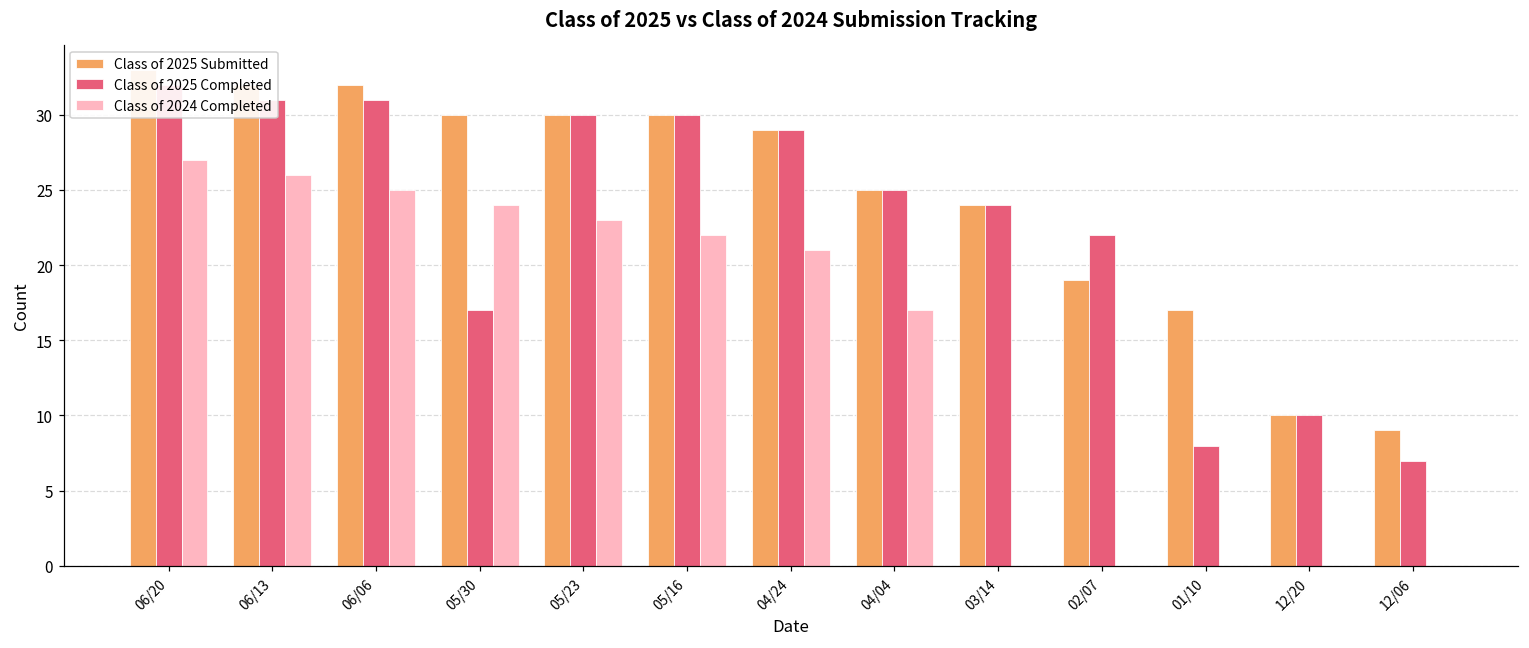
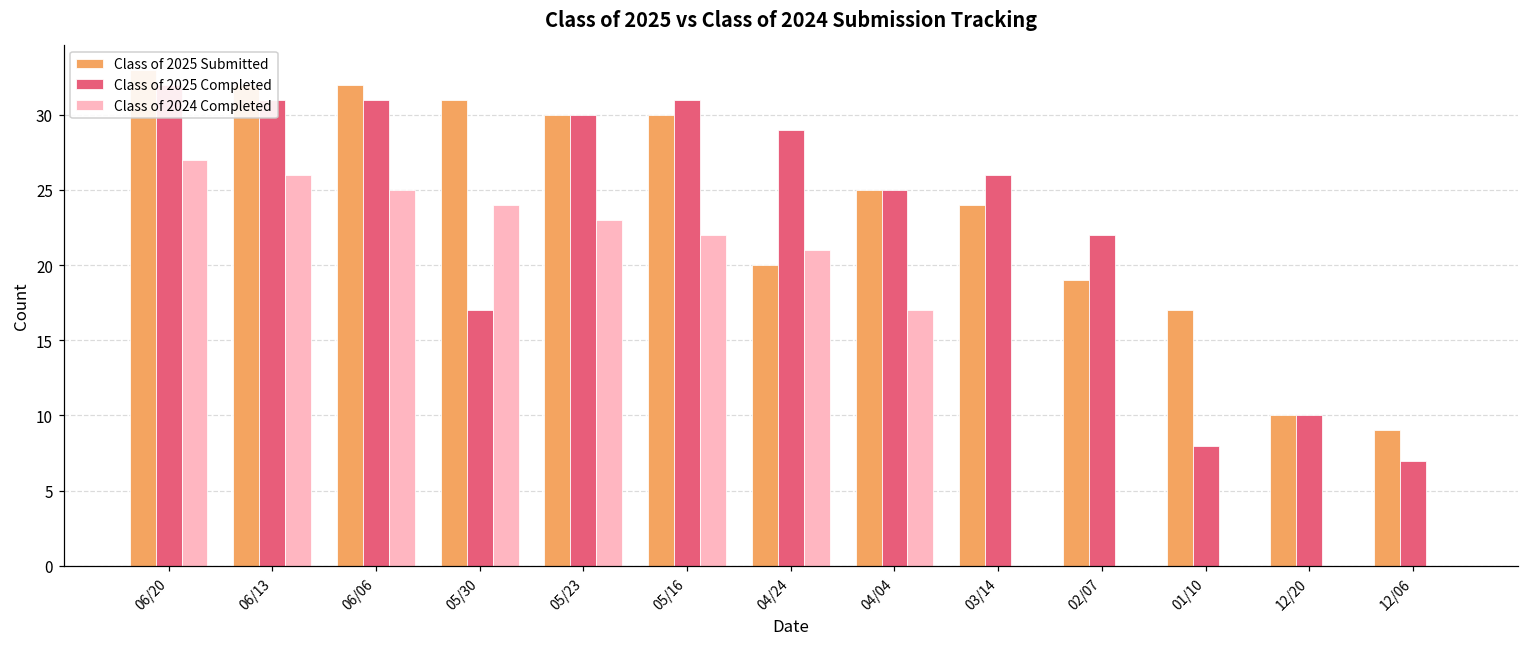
  {
    "Class of 2025 Submitted": {
      "06/06": 32,
-     "05/30": 30,
+     "05/30": 31,
      "05/23": 30,
      "05/16": 30,
-     "04/24": 29,
+     "04/24": 20,
      "04/04": 25,
      "03/14": 24,
      "02/07": 19,
      "01/10": 17,
      "12/20": 10,
      "12/06": 9
    },
    "Class of 2025 Completed": {
      "06/06": 31,
      "05/30": 17,
      "05/23": 30,
-     "05/16": 30,
+     "05/16": 31,
      "04/24": 29,
      "04/04": 25,
-     "03/14": 24,
+     "03/14": 26,
      "02/07": 22,
      "01/10": 8,
      "12/20": 10,
      "12/06": 7
    },
    "Class of 2024 Completed": {
      "06/20": 27,
      "06/13": 26,
      "06/06": 25,
      "05/30": 24,
      "05/23": 23,
      "05/16": 22,
      "04/24": 21,
      "04/04": 17,
      "03/14": 0,
      "02/07": 0,
      "01/10": 0,
      "12/20": 0,
      "12/06": 0
    }
  }
